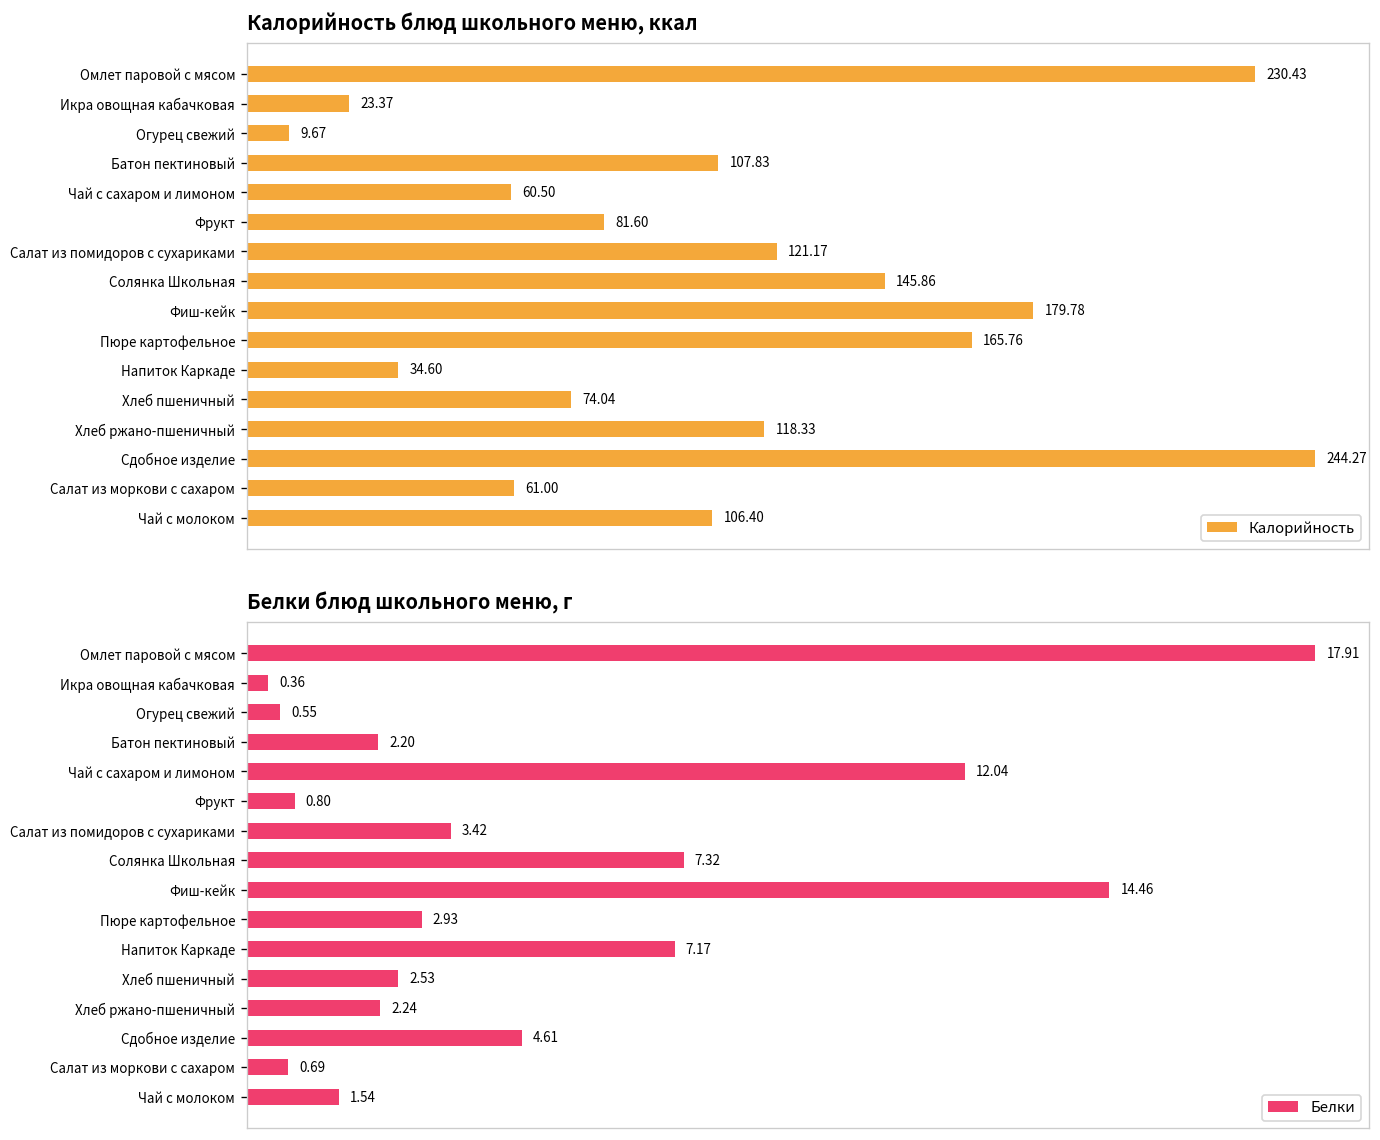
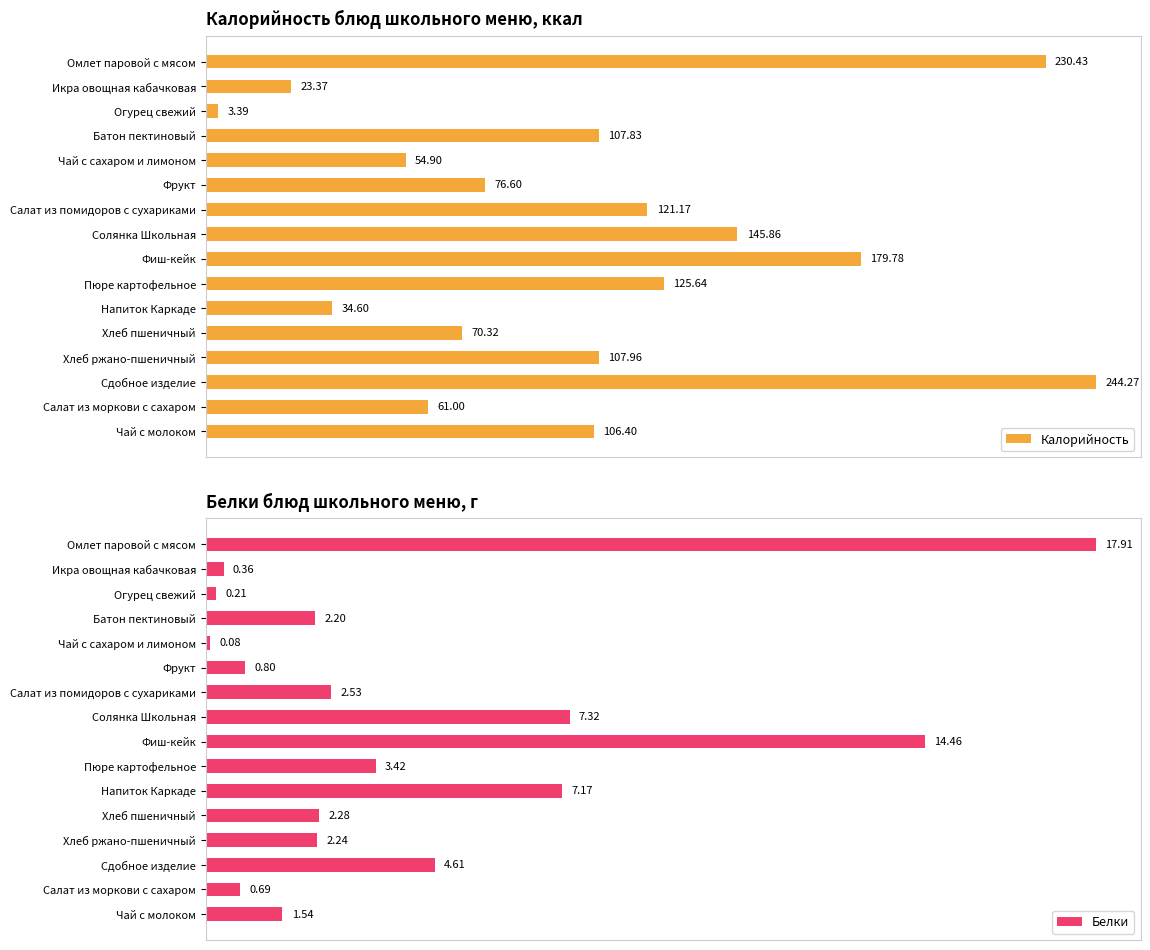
  {
    "Калорийность блюд школьного меню, ккал": {
      "Омлет паровой с мясом": 230.43,
      "Икра овощная кабачковая": 23.37,
-     "Огурец свежий": 9.67,
+     "Огурец свежий": 3.39,
      "Батон пектиновый": 107.83,
-     "Чай с сахаром и лимоном": 60.50,
-     "Фрукт": 81.60,
+     "Чай с сахаром и лимоном": 54.90,
+     "Фрукт": 76.60,
      "Салат из помидоров с сухариками": 121.17,
      "Солянка Школьная": 145.86,
      "Фиш-кейк": 179.78,
-     "Пюре картофельное": 165.76,
+     "Пюре картофельное": 125.64,
      "Напиток Каркаде": 34.60,
-     "Хлеб пшеничный": 74.04,
-     "Хлеб ржано-пшеничный": 118.33,
+     "Хлеб пшеничный": 70.32,
+     "Хлеб ржано-пшеничный": 107.96,
      "Сдобное изделие": 244.27,
      "Салат из моркови с сахаром": 61.00,
      "Чай с молоком": 106.40
    },
    "Белки блюд школьного меню, г": {
      "Омлет паровой с мясом": 17.91,
      "Икра овощная кабачковая": 0.36,
-     "Огурец свежий": 0.55,
+     "Огурец свежий": 0.21,
      "Батон пектиновый": 2.20,
-     "Чай с сахаром и лимоном": 12.04,
+     "Чай с сахаром и лимоном": 0.08,
      "Фрукт": 0.80,
-     "Салат из помидоров с сухариками": 3.42,
+     "Салат из помидоров с сухариками": 2.53,
      "Солянка Школьная": 7.32,
      "Фиш-кейк": 14.46,
-     "Пюре картофельное": 2.93,
+     "Пюре картофельное": 3.42,
      "Напиток Каркаде": 7.17,
-     "Хлеб пшеничный": 2.53,
+     "Хлеб пшеничный": 2.28,
      "Хлеб ржано-пшеничный": 2.24,
      "Сдобное изделие": 4.61,
      "Салат из моркови с сахаром": 0.69,
      "Чай с молоком": 1.54
    }
  }
